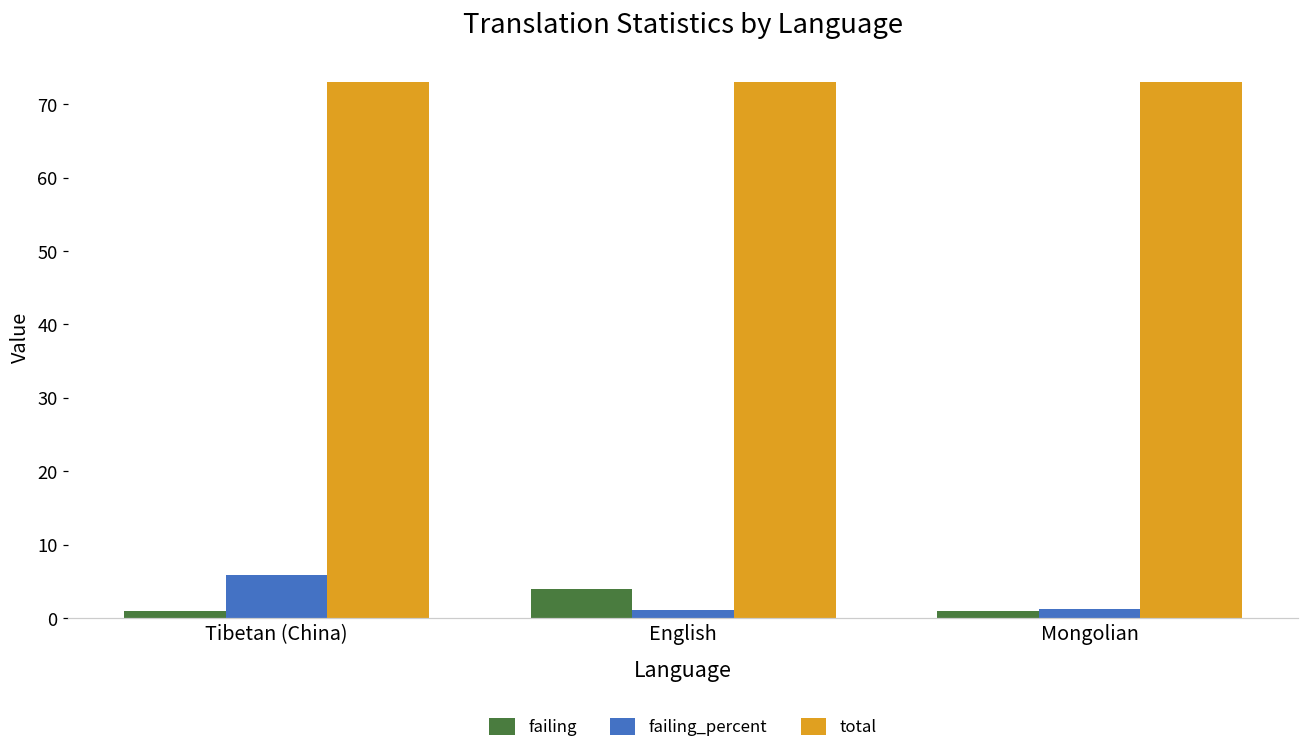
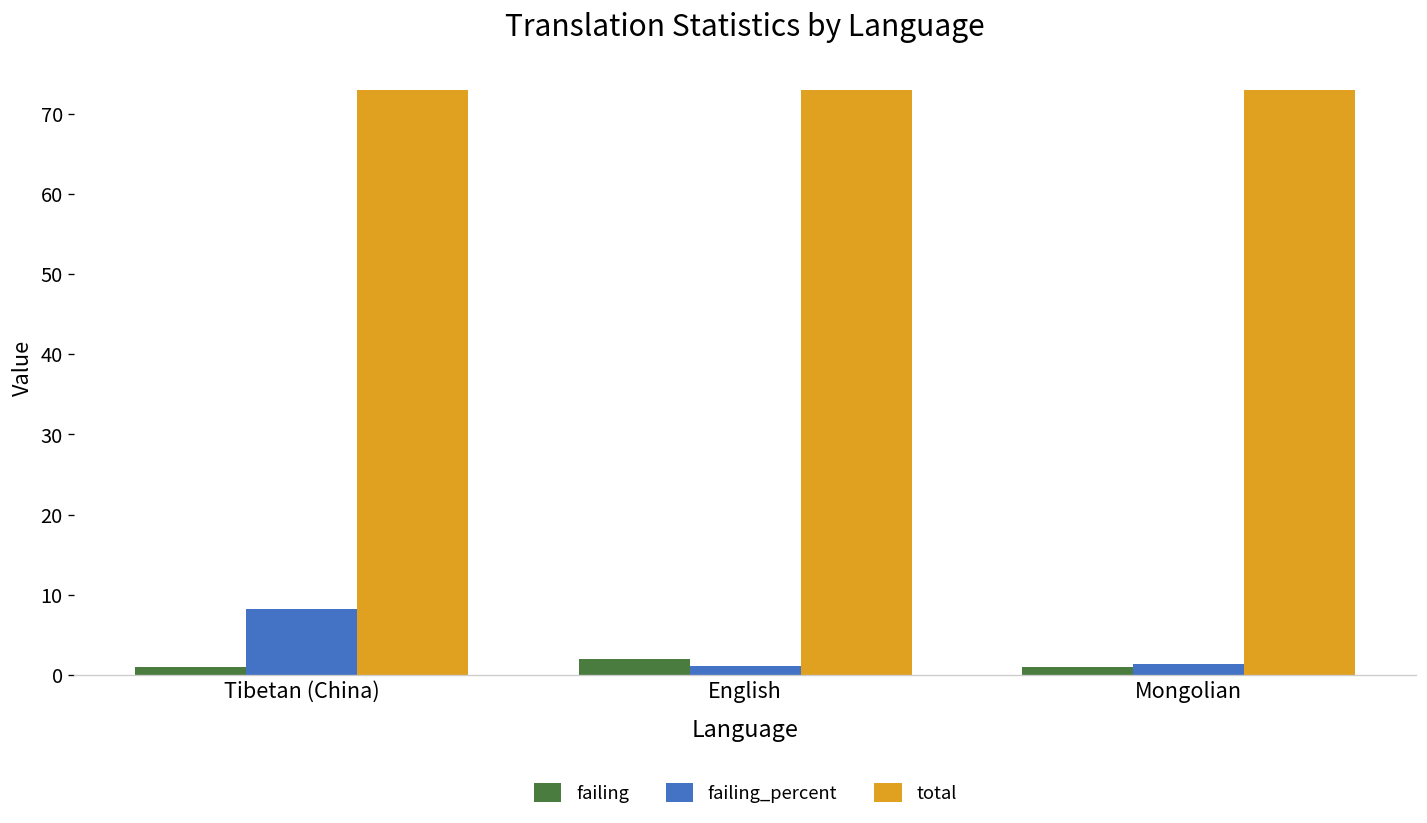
  {
    "failing": {
      "Tibetan (China)": 1,
-     "English": 4,
+     "English": 2,
      "Mongolian": 1
    },
    "failing_percent": {
-     "Tibetan (China)": 6,
+     "Tibetan (China)": 8,
      "English": 1,
      "Mongolian": 1
    },
    "total": {
      "Tibetan (China)": 73,
      "English": 73,
      "Mongolian": 73
    }
  }
